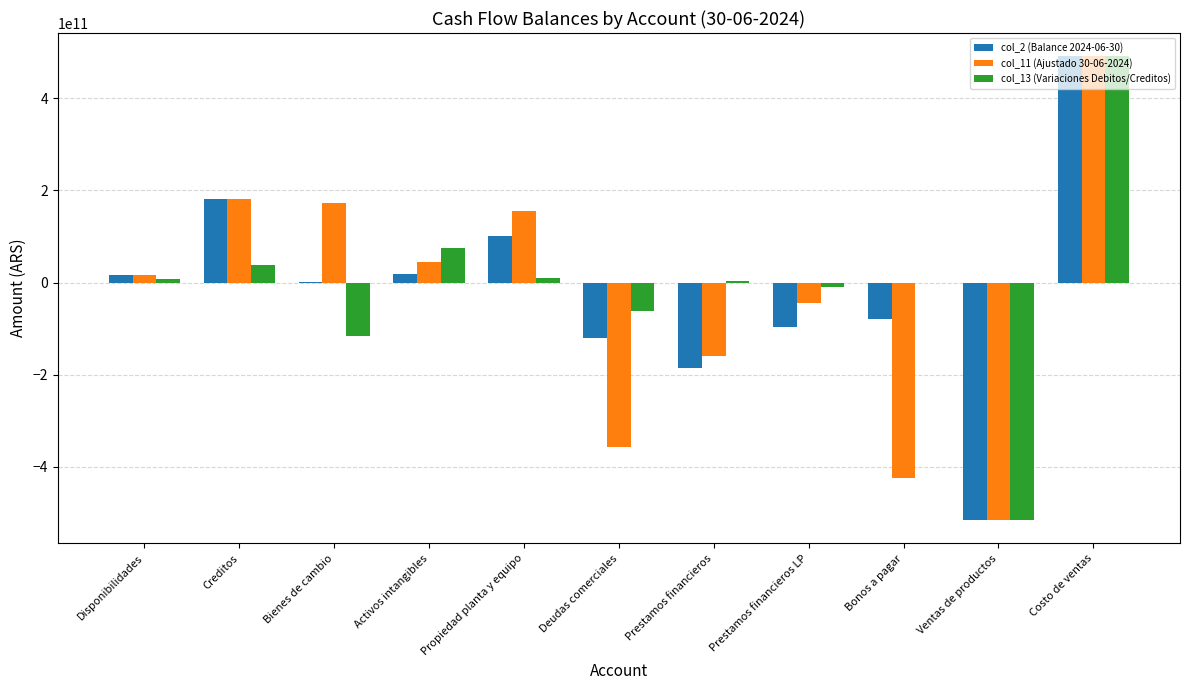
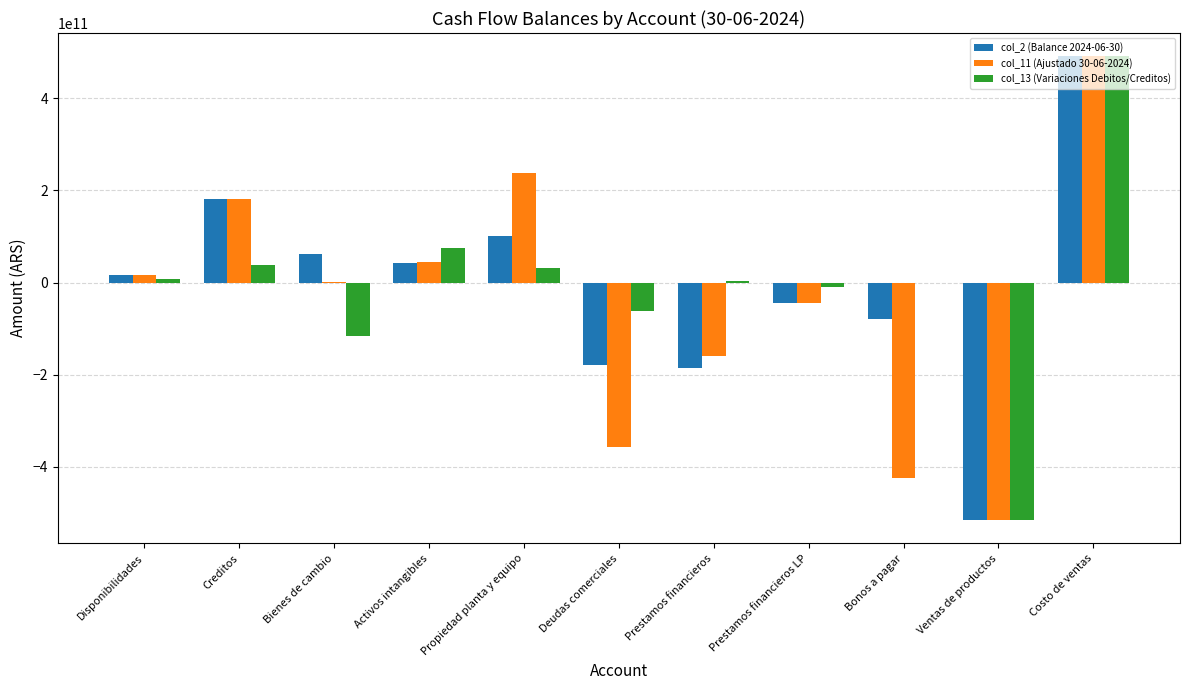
  {
    "col_2 (Balance 2024-06-30)": {
      "Disponibilidades": 20000000000,
      "Creditos": 180000000000,
-     "Bienes de cambio": 0,
-     "Activos intangibles": 20000000000,
+     "Bienes de cambio": 60000000000,
+     "Activos intangibles": 40000000000,
      "Propiedad planta y equipo": 100000000000,
-     "Deudas comerciales": -120000000000,
+     "Deudas comerciales": -180000000000,
      "Prestamos financieros": -180000000000,
-     "Prestamos financieros LP": -100000000000,
+     "Prestamos financieros LP": -40000000000,
      "Bonos a pagar": -80000000000,
      "Ventas de productos": -520000000000
    },
    "col_11 (Ajustado 30-06-2024)": {
      "Disponibilidades": 20000000000,
      "Creditos": 180000000000,
-     "Bienes de cambio": 170000000000,
+     "Bienes de cambio": 0,
      "Activos intangibles": 40000000000,
-     "Propiedad planta y equipo": 150000000000,
+     "Propiedad planta y equipo": 240000000000,
      "Deudas comerciales": -360000000000,
      "Prestamos financieros": -160000000000,
      "Prestamos financieros LP": -40000000000,
      "Bonos a pagar": -420000000000,
      "Ventas de productos": -520000000000
    },
    "col_13 (Variaciones Debitos/Creditos)": {
      "Disponibilidades": 10000000000,
      "Creditos": 40000000000,
      "Bienes de cambio": -120000000000,
      "Activos intangibles": 80000000000,
-     "Propiedad planta y equipo": 10000000000,
+     "Propiedad planta y equipo": 30000000000,
      "Deudas comerciales": -60000000000,
      "Prestamos financieros LP": -10000000000,
      "Bonos a pagar": 0,
      "Ventas de productos": -520000000000
    }
  }
